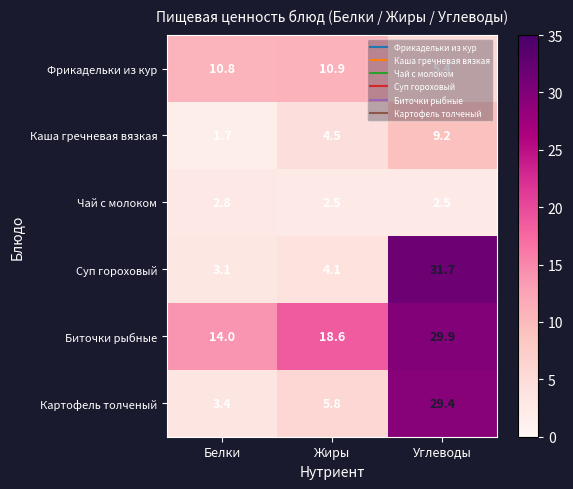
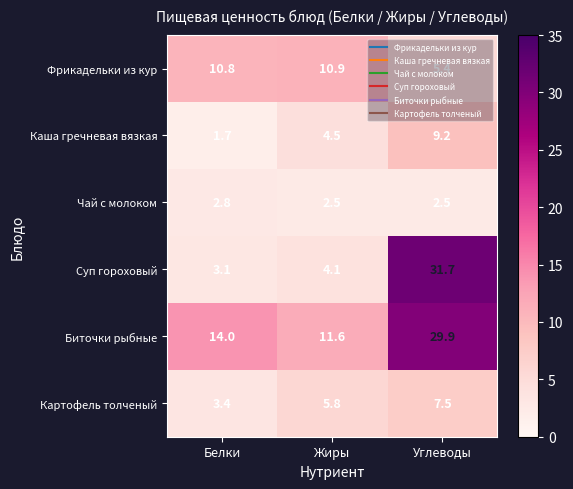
  {
    "Фрикадельки из кур": {
      "Белки": 10.8,
      "Жиры": 10.9
    },
    "Каша гречневая вязкая": {
      "Углеводы": 9.2
    },
    "Суп гороховый": {
      "Углеводы": 31.7
    },
    "Биточки рыбные": {
      "Белки": 14.0,
-     "Жиры": 18.6,
+     "Жиры": 11.6,
      "Углеводы": 29.9
    },
    "Картофель толченый": {
-     "Углеводы": 29.4
+     "Углеводы": 7.5
    }
  }
